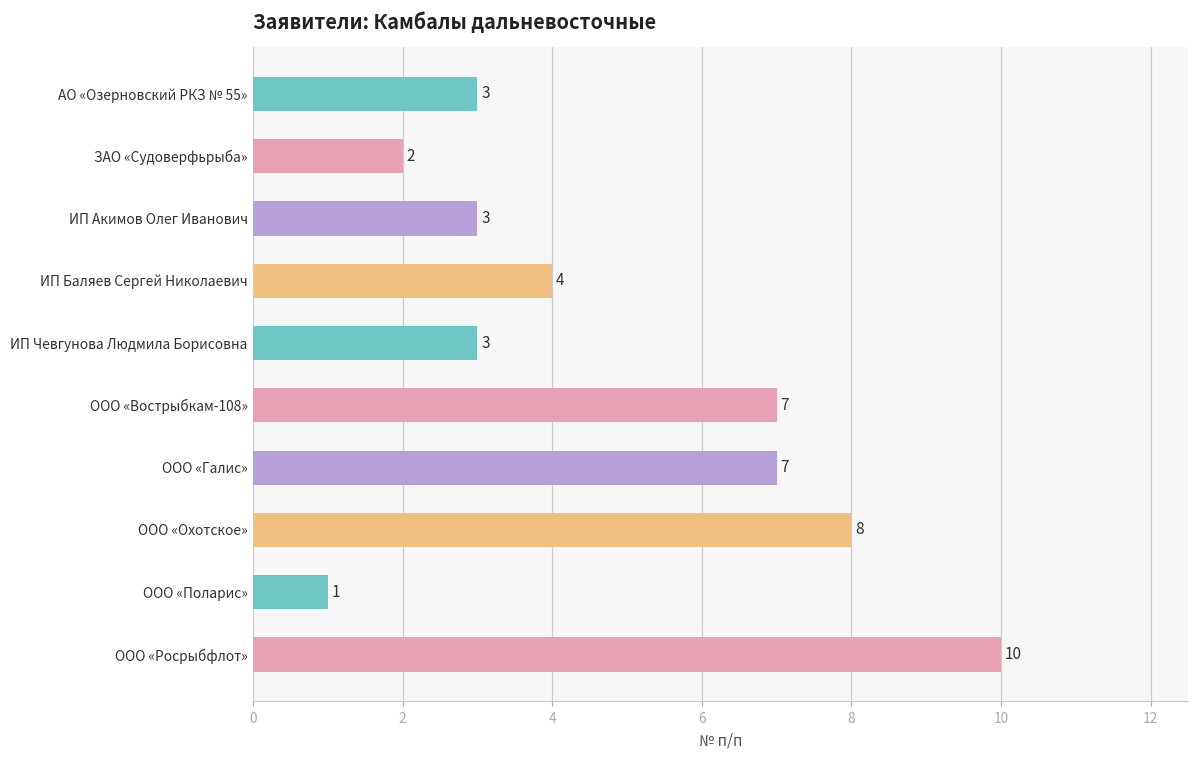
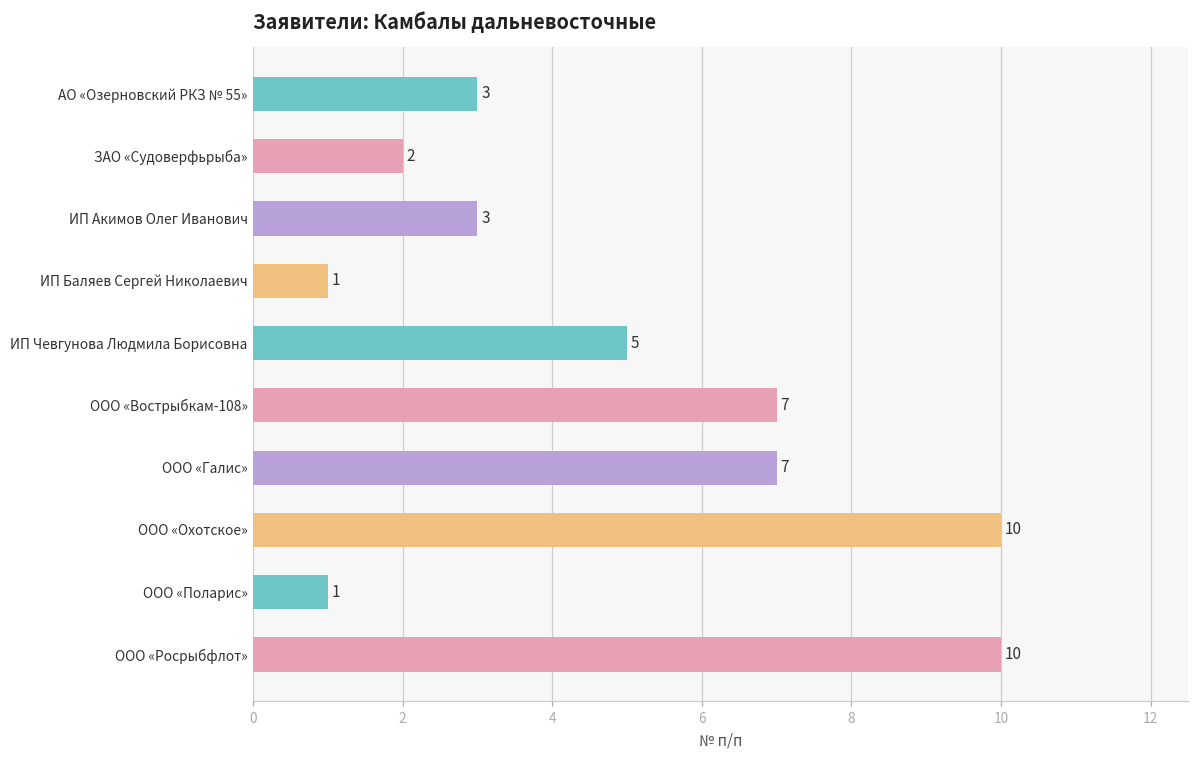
  {
    "АО «Озерновский РКЗ № 55»": 3,
    "ЗАО «Судоверфьрыба»": 2,
    "ИП Акимов Олег Иванович": 3,
-   "ИП Баляев Сергей Николаевич": 4,
-   "ИП Чевгунова Людмила Борисовна": 3,
+   "ИП Баляев Сергей Николаевич": 1,
+   "ИП Чевгунова Людмила Борисовна": 5,
    "ООО «Вострыбкам-108»": 7,
    "ООО «Галис»": 7,
-   "ООО «Охотское»": 8,
+   "ООО «Охотское»": 10,
    "ООО «Поларис»": 1,
    "ООО «Росрыбфлот»": 10
  }
